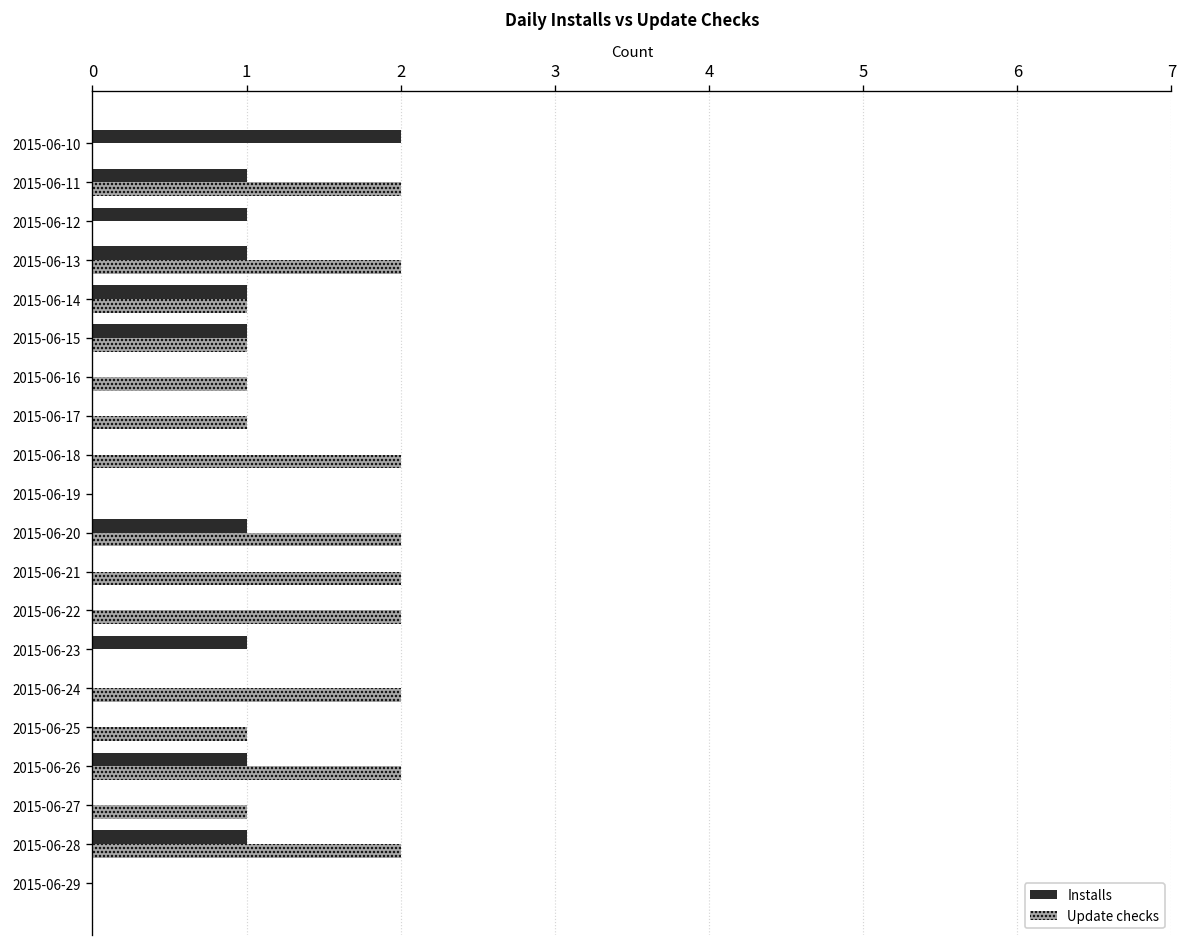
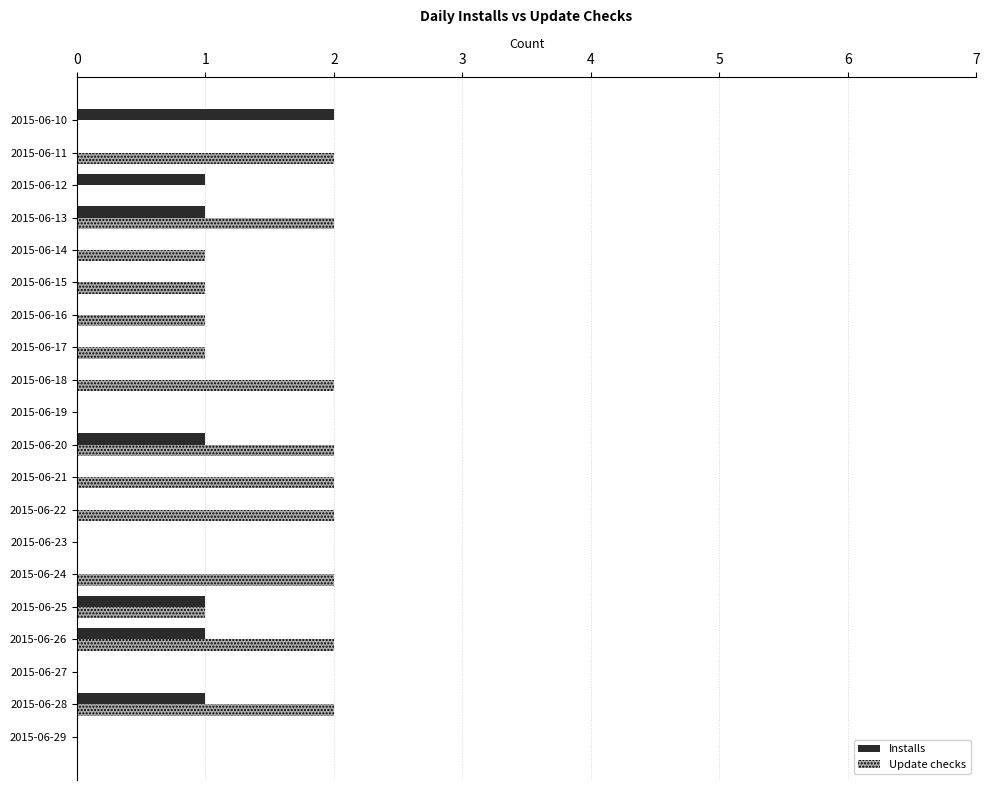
  {
    "Installs": {
      "2015-06-10": 2,
-     "2015-06-11": 1,
+     "2015-06-11": 0,
      "2015-06-12": 1,
      "2015-06-13": 1,
-     "2015-06-14": 1,
-     "2015-06-15": 1,
+     "2015-06-14": 0,
+     "2015-06-15": 0,
      "2015-06-16": 0,
      "2015-06-17": 0,
      "2015-06-18": 0,
      "2015-06-19": 0,
      "2015-06-20": 1,
      "2015-06-21": 0,
      "2015-06-22": 0,
-     "2015-06-23": 1,
+     "2015-06-23": 0,
      "2015-06-24": 0,
-     "2015-06-25": 0,
+     "2015-06-25": 1,
      "2015-06-26": 1,
      "2015-06-27": 0,
      "2015-06-28": 1,
      "2015-06-29": 0
    },
    "Update checks": {
      "2015-06-10": 0,
      "2015-06-11": 2,
      "2015-06-12": 0,
      "2015-06-13": 2,
      "2015-06-14": 1,
      "2015-06-15": 1,
      "2015-06-16": 1,
      "2015-06-17": 1,
      "2015-06-18": 2,
      "2015-06-19": 0,
      "2015-06-20": 2,
      "2015-06-21": 2,
      "2015-06-22": 2,
      "2015-06-23": 0,
      "2015-06-24": 2,
      "2015-06-25": 1,
      "2015-06-26": 2,
-     "2015-06-27": 1,
+     "2015-06-27": 0,
      "2015-06-28": 2,
      "2015-06-29": 0
    }
  }
